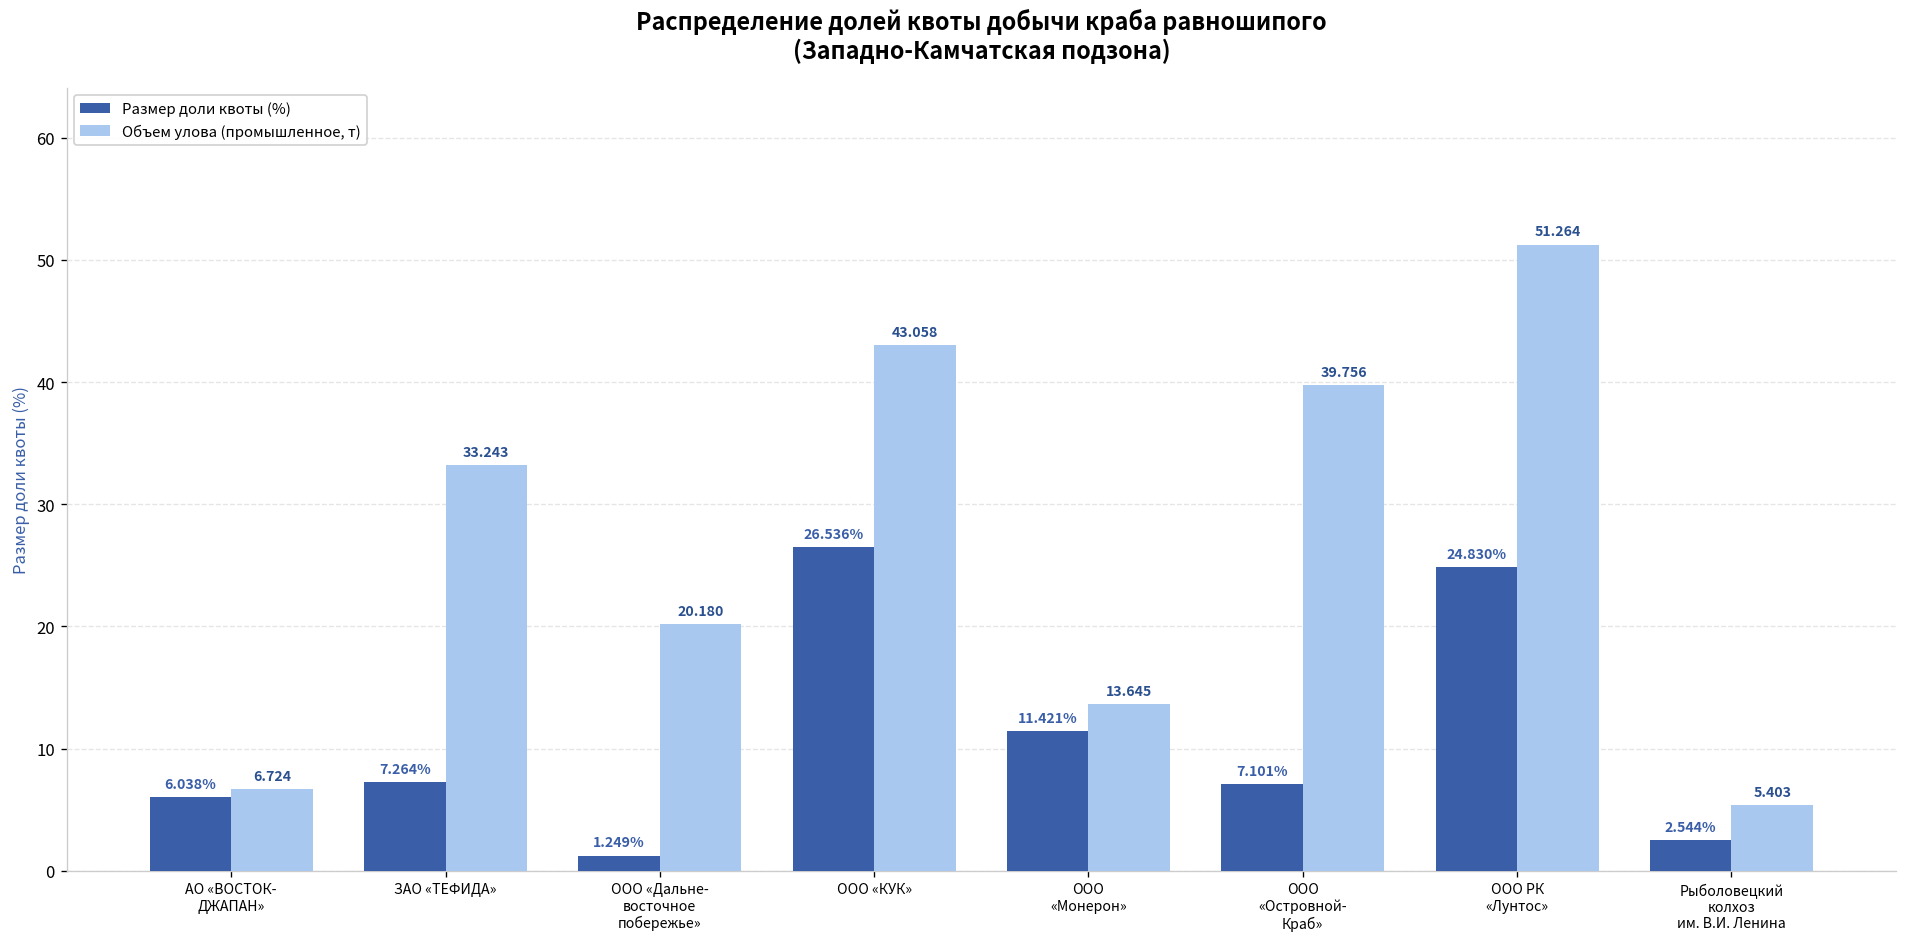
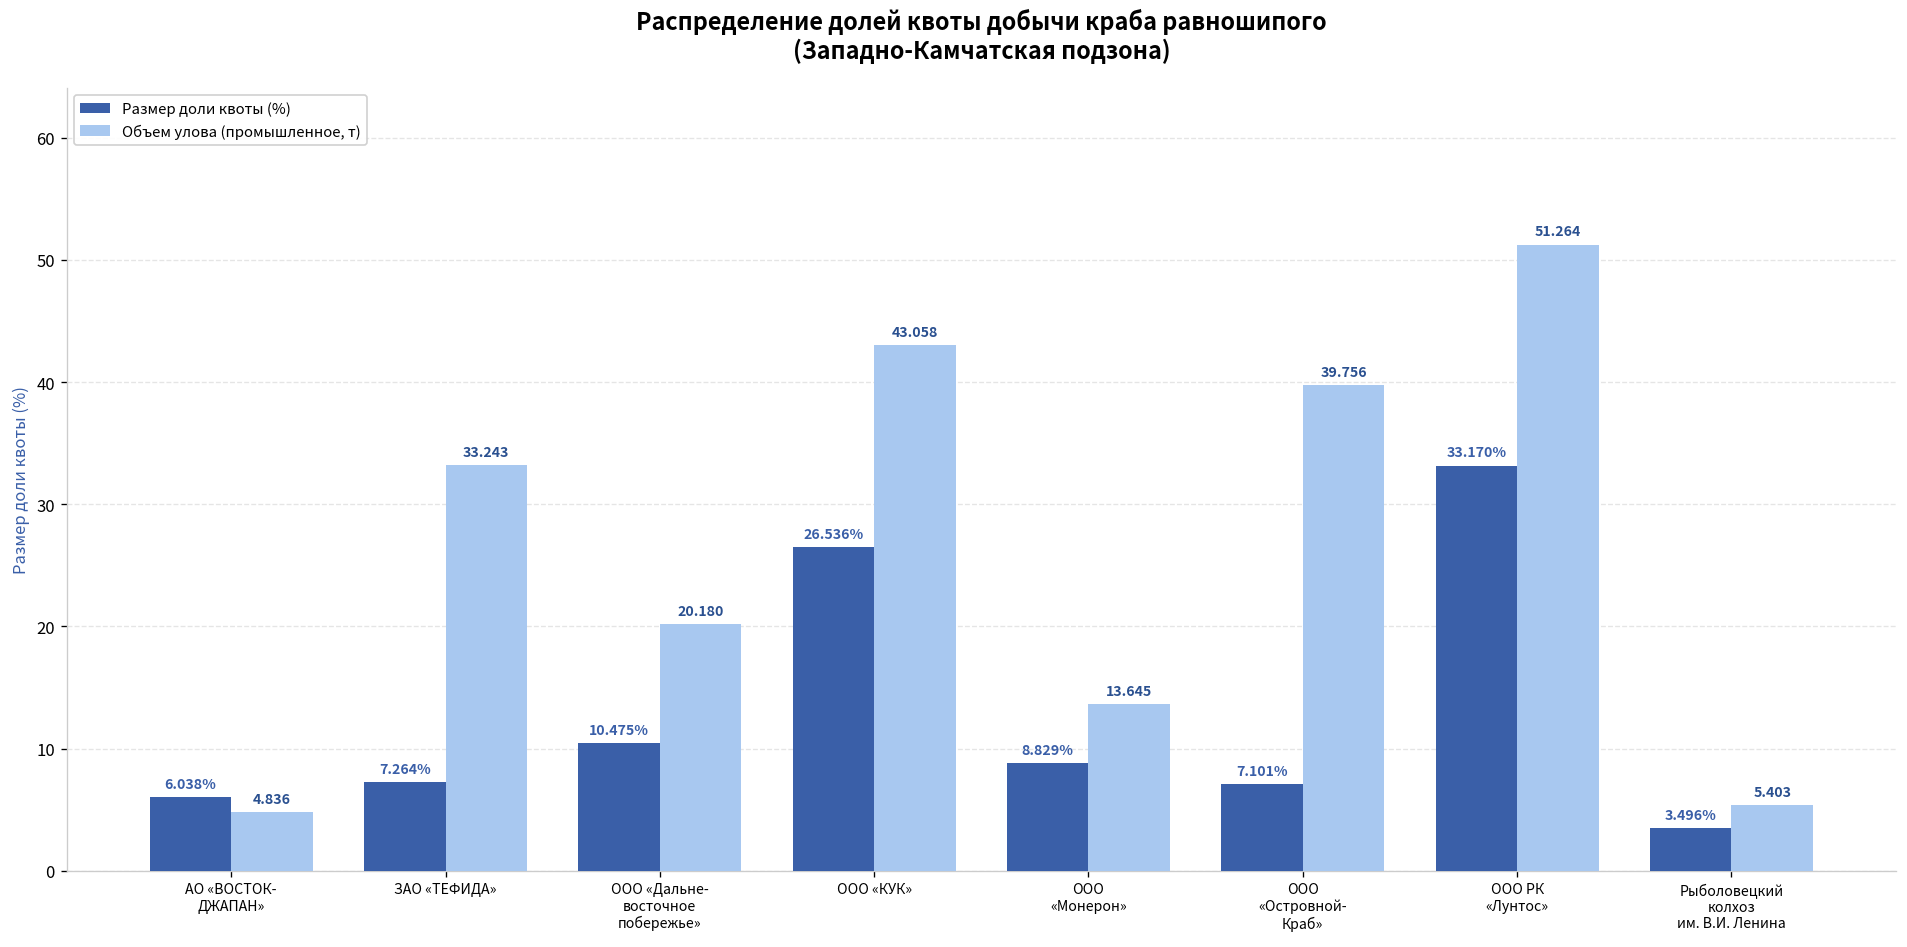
  {
    "Размер доли квоты (%)": {
      "АО «ВОСТОК- ДЖАПАН»": "6.038%",
      "ЗАО «ТЕФИДА»": "7.264%",
-     "ООО «Дальне- восточное побережье»": "1.249%",
+     "ООО «Дальне- восточное побережье»": "10.475%",
      "ООО «КУК»": "26.536%",
-     "ООО «Монерон»": "11.421%",
+     "ООО «Монерон»": "8.829%",
      "ООО «Островной- Краб»": "7.101%",
-     "ООО РК «Лунтос»": "24.830%",
-     "Рыболовецкий колхоз им. В.И. Ленина": "2.544%"
+     "ООО РК «Лунтос»": "33.170%",
+     "Рыболовецкий колхоз им. В.И. Ленина": "3.496%"
    },
    "Объем улова (промышленное, т)": {
-     "АО «ВОСТОК- ДЖАПАН»": "6.724",
+     "АО «ВОСТОК- ДЖАПАН»": "4.836",
      "ЗАО «ТЕФИДА»": "33.243",
      "ООО «Дальне- восточное побережье»": "20.180",
      "ООО «КУК»": "43.058",
      "ООО «Монерон»": "13.645",
      "ООО «Островной- Краб»": "39.756",
      "ООО РК «Лунтос»": "51.264",
      "Рыболовецкий колхоз им. В.И. Ленина": "5.403"
    }
  }
